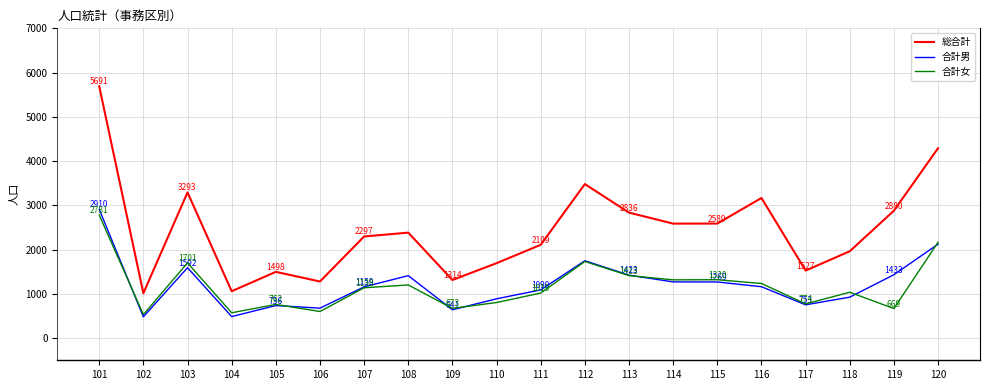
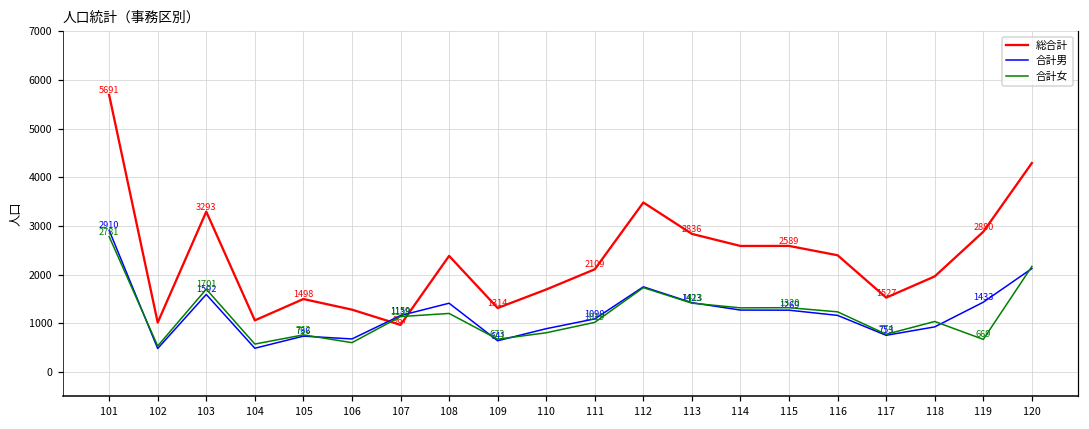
  {
    "総合計": {
      "101": 5691,
      "103": 3293,
      "105": 1498,
-     "107": 2297,
+     "107": 967,
      "109": 1314,
      "111": 2109,
      "113": 2836,
      "115": 2589,
-     "116": 3200,
+     "116": 2400,
      "117": 1527,
      "119": 2880
    },
    "合計男": {
      "119": 1433
    },
    "合計女": {
      "119": 669
    }
  }
